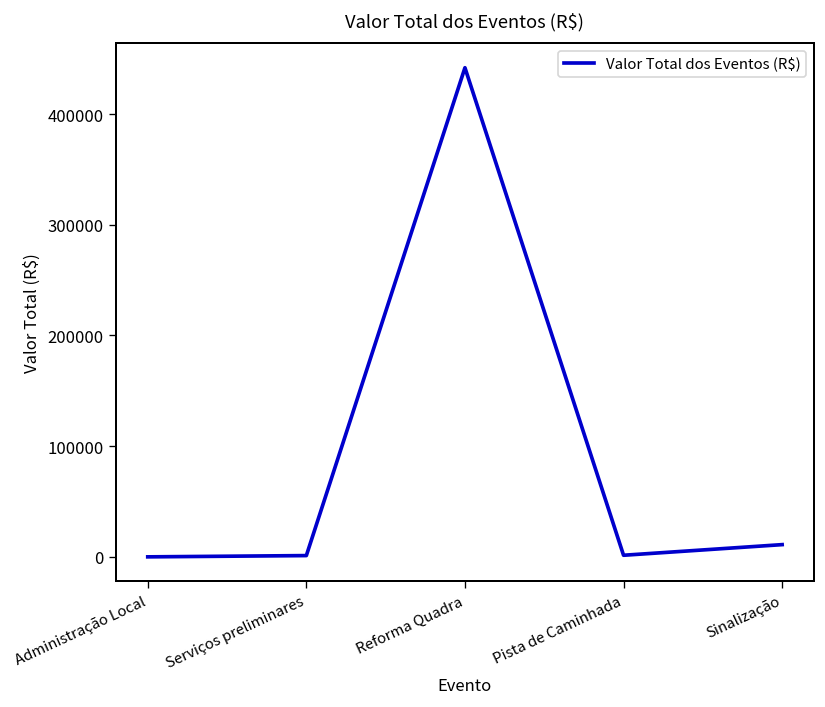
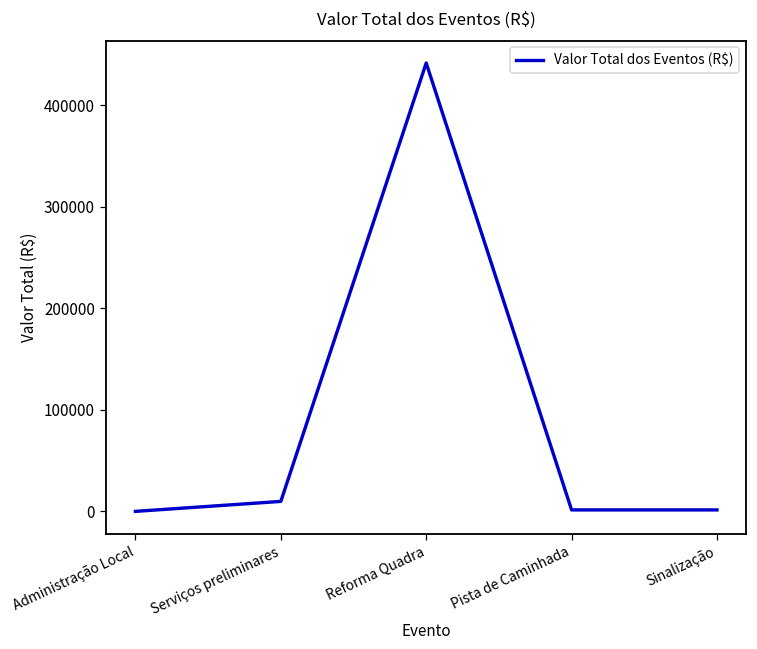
  {
    "Administração Local": 0,
-   "Serviços preliminares": 0,
+   "Serviços preliminares": 10000,
    "Reforma Quadra": 440000,
    "Pista de Caminhada": 0,
-   "Sinalização": 10000
+   "Sinalização": 0
  }
